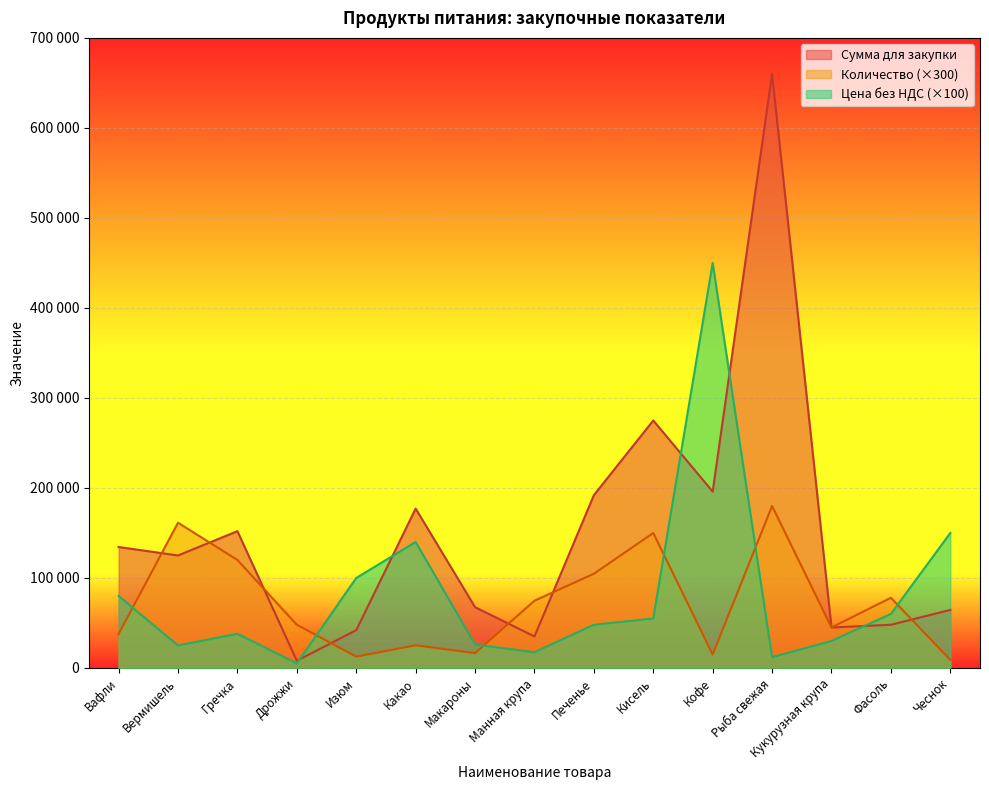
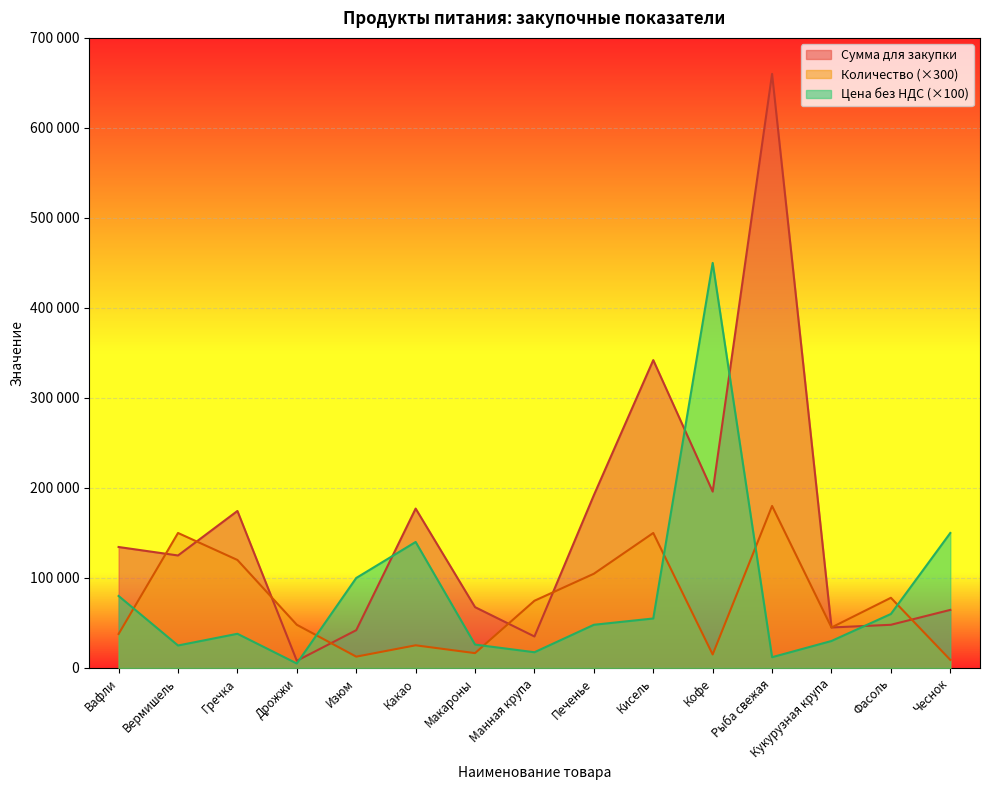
  {
    "Сумма для закупки": {
      "Вафли": 130000,
      "Вермишель": 130000,
-     "Гречка": 150000,
+     "Гречка": 170000,
      "Дрожжи": 10000,
      "Изюм": 40000,
      "Какао": 180000,
      "Макароны": 70000,
      "Манная крупа": 40000,
      "Печенье": 190000,
-     "Кисель": 280000,
+     "Кисель": 340000,
      "Кофе": 200000,
      "Рыба свежая": 660000,
      "Фасоль": 50000,
      "Чеснок": 60000
    },
    "Количество (×300)": {
      "Вафли": 40000,
-     "Вермишель": 160000,
+     "Вермишель": 150000,
      "Гречка": 120000,
      "Дрожжи": 50000,
      "Изюм": 10000,
      "Какао": 30000,
      "Макароны": 20000,
      "Манная крупа": 70000,
      "Печенье": 100000,
      "Кисель": 150000,
      "Кофе": 20000,
      "Рыба свежая": 180000,
      "Фасоль": 80000,
      "Чеснок": 10000
    },
    "Цена без НДС (×100)": {
      "Вафли": 80000,
      "Вермишель": 30000,
      "Гречка": 40000,
      "Дрожжи": 10000,
      "Изюм": 100000,
      "Какао": 140000,
      "Макароны": 30000,
      "Манная крупа": 20000,
      "Печенье": 50000,
      "Кисель": 60000,
      "Кофе": 450000,
      "Рыба свежая": 10000,
      "Кукурузная крупа": 30000,
      "Фасоль": 60000,
      "Чеснок": 150000
    }
  }
